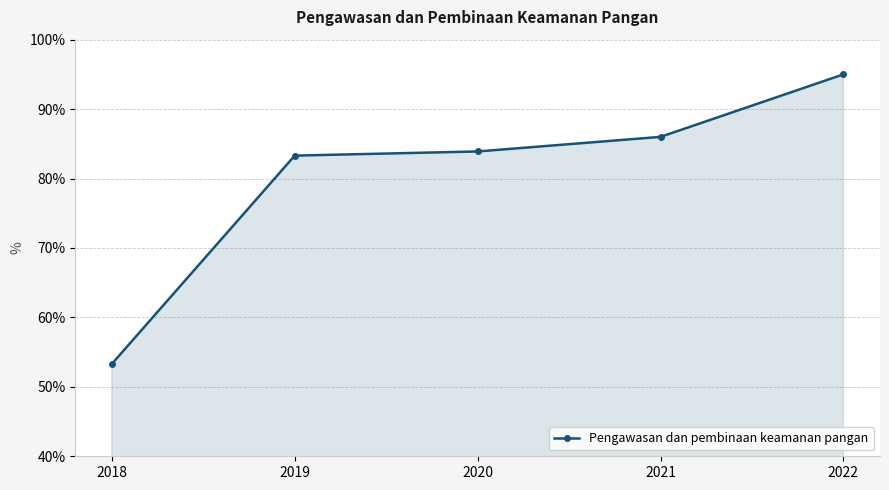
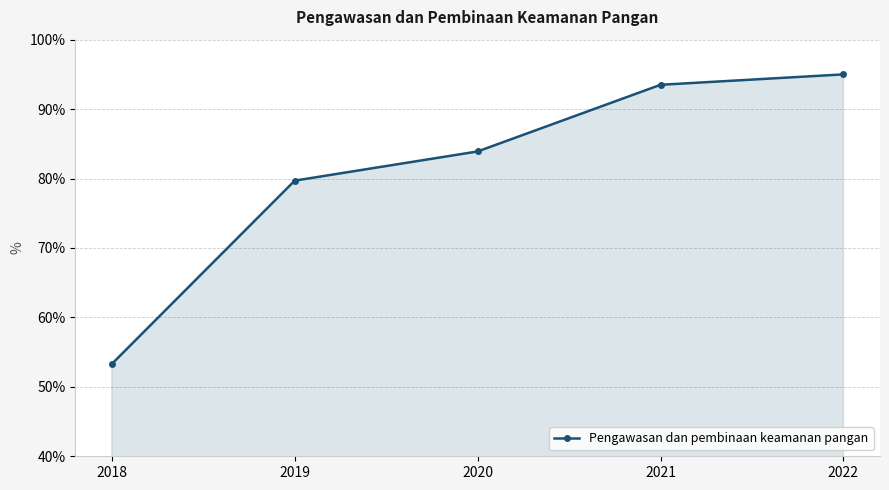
  {
    "2018": "53%",
-   "2019": "83%",
+   "2019": "80%",
    "2020": "84%",
-   "2021": "86%",
+   "2021": "94%",
    "2022": "95%"
  }
